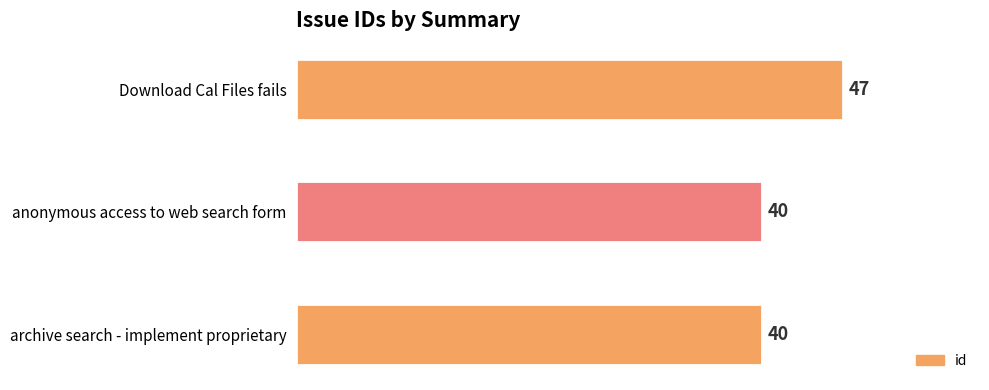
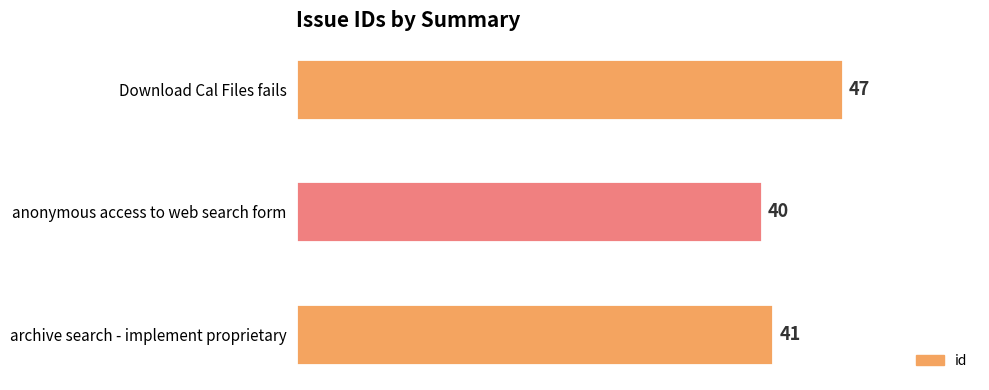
  {
    "Download Cal Files fails": 47,
    "anonymous access to web search form": 40,
-   "archive search - implement proprietary": 40
+   "archive search - implement proprietary": 41
  }
